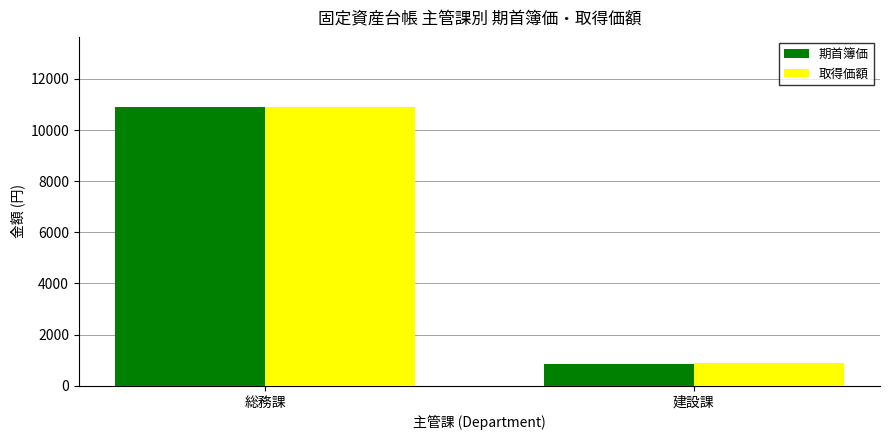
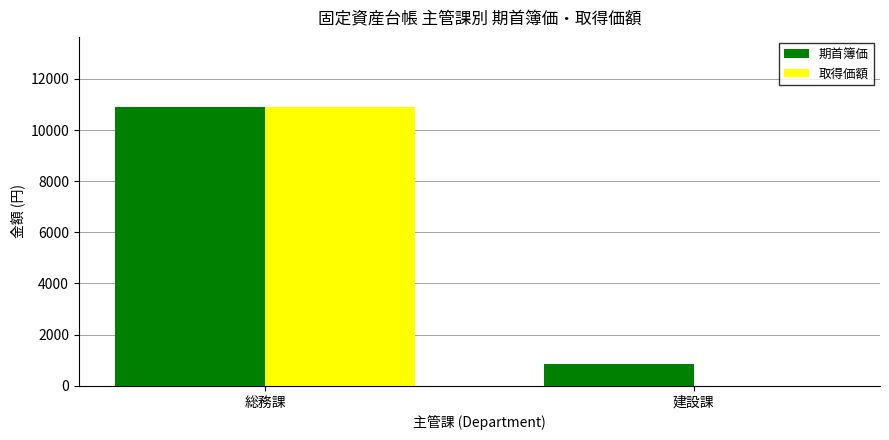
  {
    "期首簿価": {
      "総務課": 10900,
      "建設課": 800
    },
    "取得価額": {
      "総務課": 10900,
-     "建設課": 900
+     "建設課": 0
    }
  }
